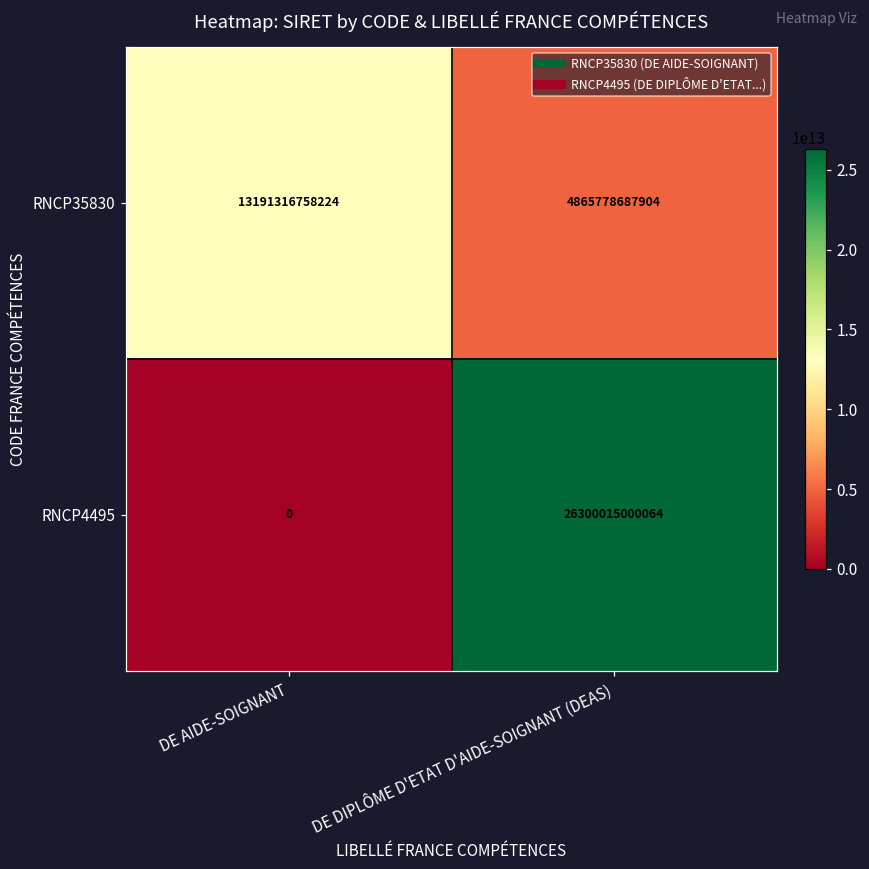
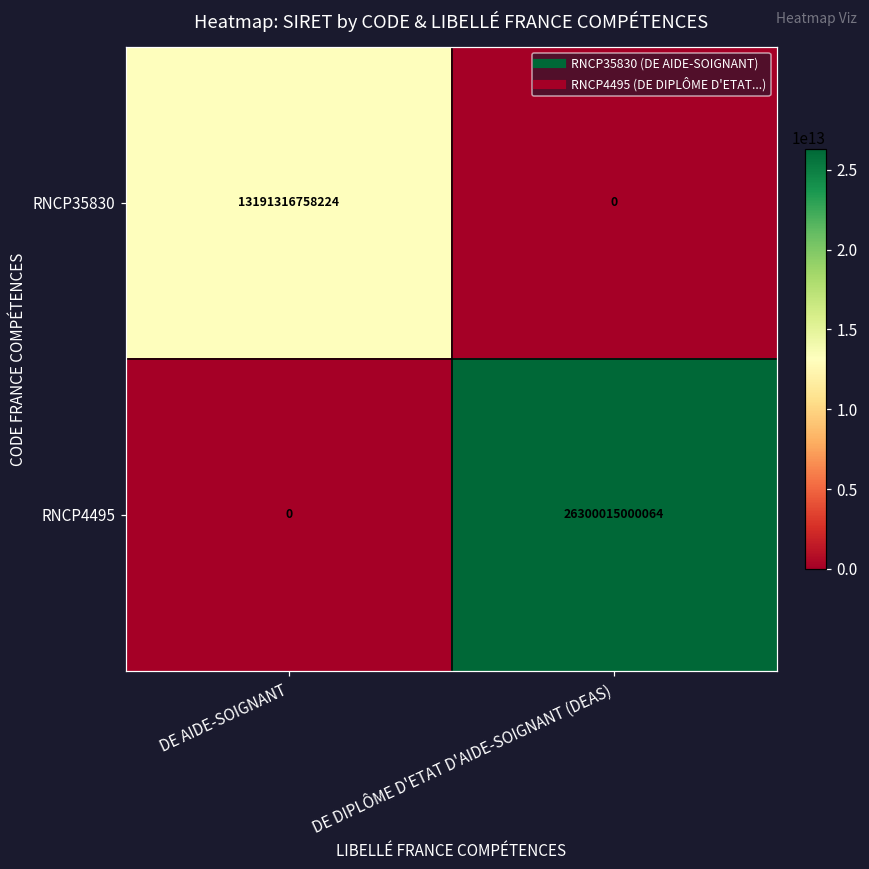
  {
    "RNCP35830": {
      "DE AIDE-SOIGNANT": 13191316758224,
-     "DE DIPLÔME D'ETAT D'AIDE-SOIGNANT (DEAS)": 4865778687904
+     "DE DIPLÔME D'ETAT D'AIDE-SOIGNANT (DEAS)": 0
    },
    "RNCP4495": {
      "DE AIDE-SOIGNANT": 0,
      "DE DIPLÔME D'ETAT D'AIDE-SOIGNANT (DEAS)": 26300015000064
    }
  }
